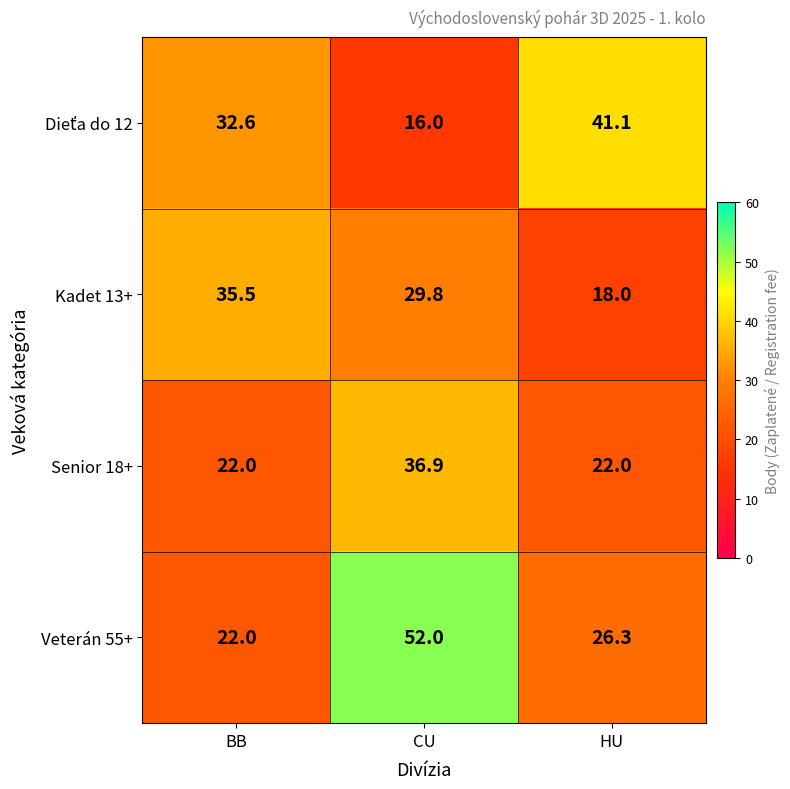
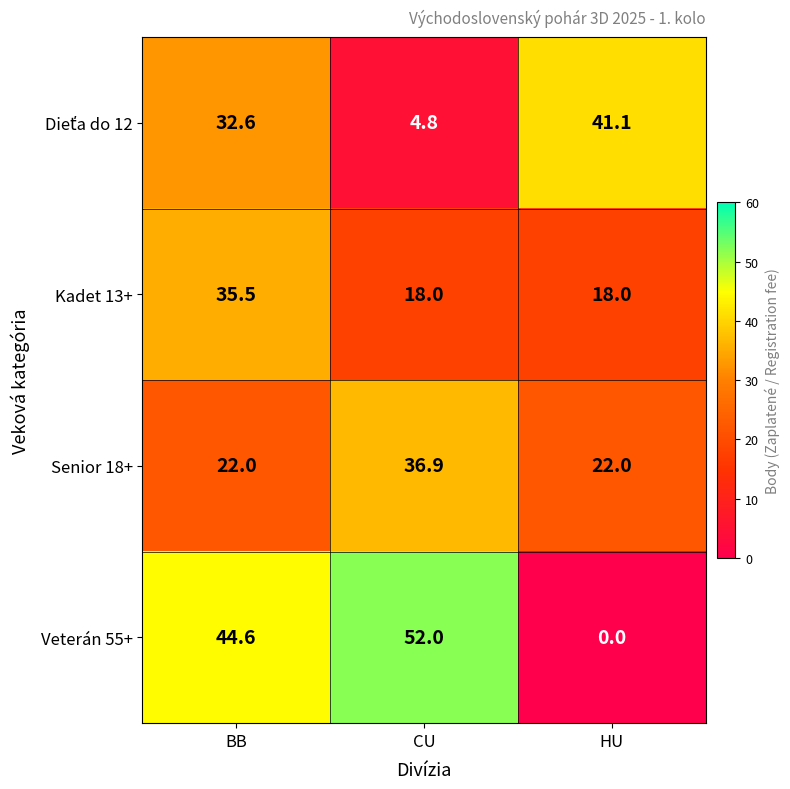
  {
    "Dieťa do 12": {
      "BB": 32.6,
-     "CU": 16.0,
+     "CU": 4.8,
      "HU": 41.1
    },
    "Kadet 13+": {
      "BB": 35.5,
-     "CU": 29.8,
+     "CU": 18.0,
      "HU": 18.0
    },
    "Senior 18+": {
      "BB": 22.0,
      "CU": 36.9,
      "HU": 22.0
    },
    "Veterán 55+": {
-     "BB": 22.0,
+     "BB": 44.6,
      "CU": 52.0,
-     "HU": 26.3
+     "HU": 0.0
    }
  }
